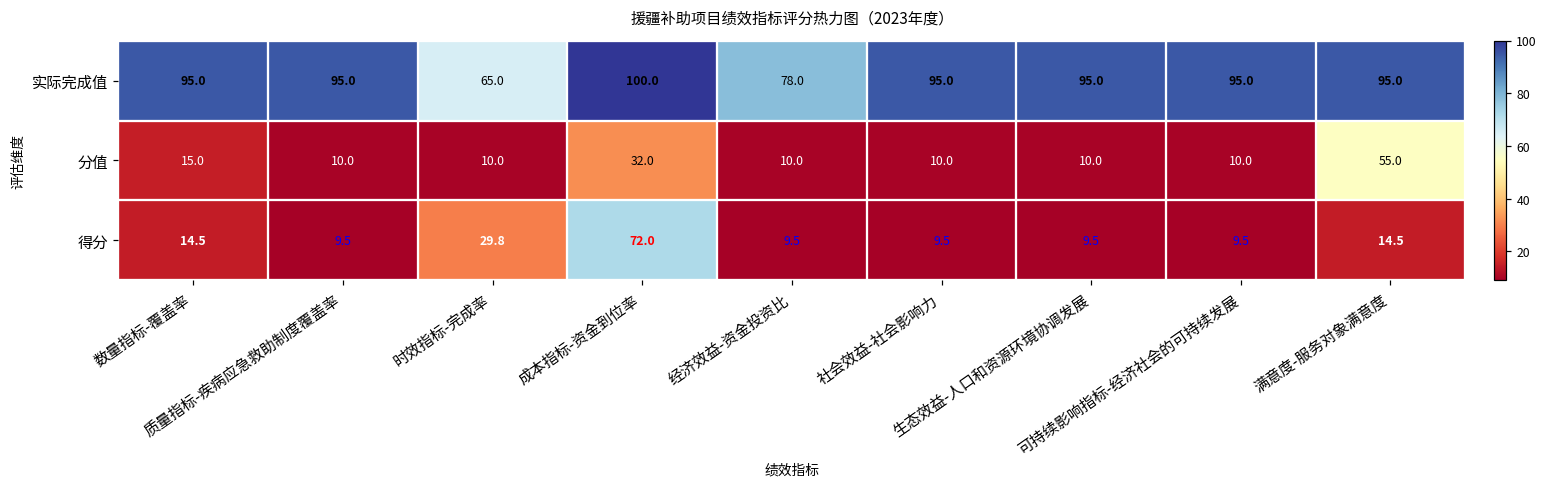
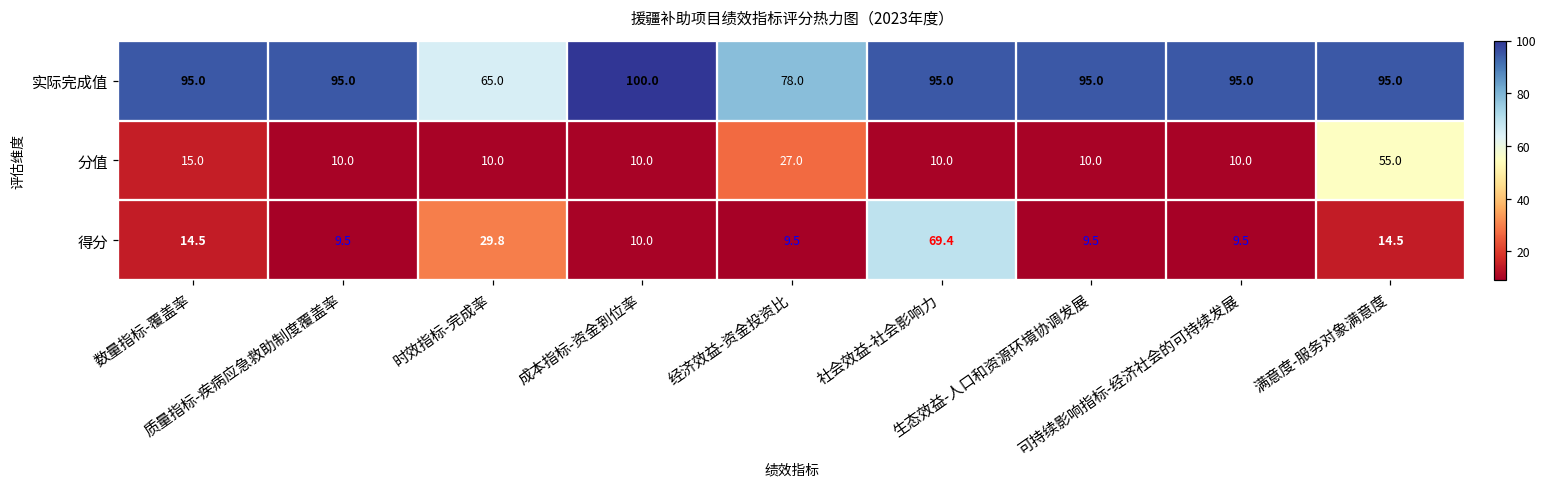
  {
    "实际完成值": {
      "数量指标-覆盖率": 95.0,
      "质量指标-疾病应急救助制度覆盖率": 95.0,
      "时效指标-完成率": 65.0,
      "成本指标-资金到位率": 100.0,
      "经济效益-资金投资比": 78.0,
      "社会效益-社会影响力": 95.0,
      "生态效益-人口和资源环境协调发展": 95.0,
      "可持续影响指标-经济社会的可持续发展": 95.0,
      "满意度-服务对象满意度": 95.0
    },
    "分值": {
      "数量指标-覆盖率": 15.0,
      "质量指标-疾病应急救助制度覆盖率": 10.0,
      "时效指标-完成率": 10.0,
-     "成本指标-资金到位率": 32.0,
-     "经济效益-资金投资比": 10.0,
+     "成本指标-资金到位率": 10.0,
+     "经济效益-资金投资比": 27.0,
      "社会效益-社会影响力": 10.0,
      "生态效益-人口和资源环境协调发展": 10.0,
      "可持续影响指标-经济社会的可持续发展": 10.0,
      "满意度-服务对象满意度": 55.0
    },
    "得分": {
      "数量指标-覆盖率": 14.5,
      "质量指标-疾病应急救助制度覆盖率": 9.5,
      "时效指标-完成率": 29.8,
-     "成本指标-资金到位率": 72.0,
+     "成本指标-资金到位率": 10.0,
      "经济效益-资金投资比": 9.5,
-     "社会效益-社会影响力": 9.5,
+     "社会效益-社会影响力": 69.4,
      "生态效益-人口和资源环境协调发展": 9.5,
      "可持续影响指标-经济社会的可持续发展": 9.5,
      "满意度-服务对象满意度": 14.5
    }
  }
